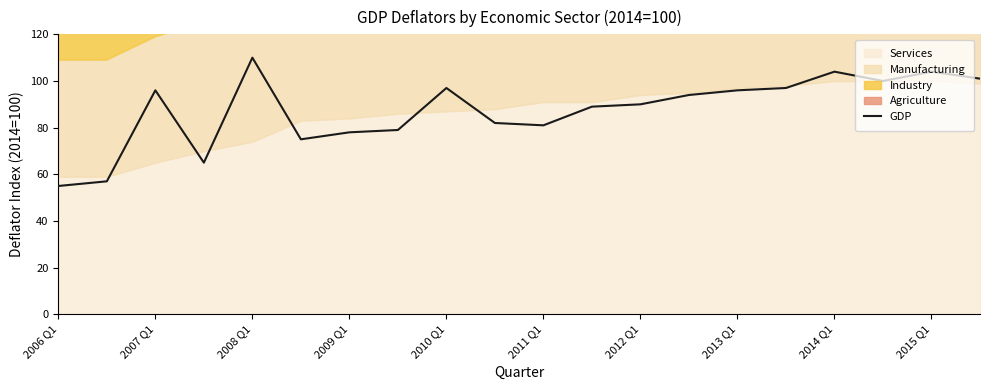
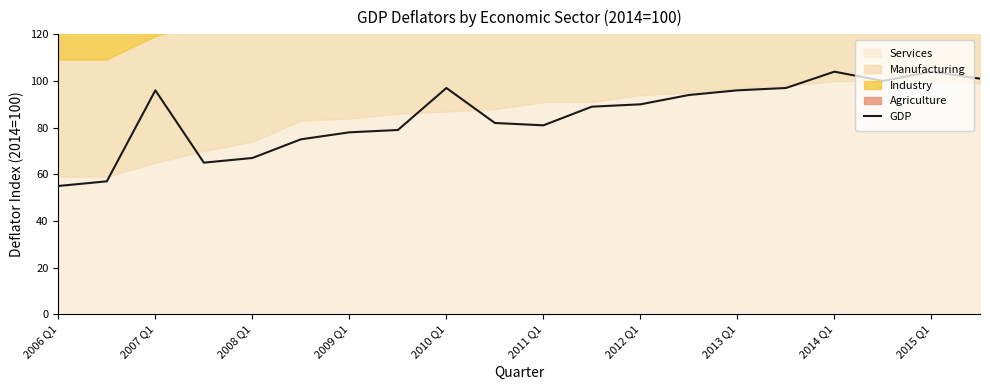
  {
    "GDP": {
      "2006 Q1": 55,
      "2007 Q1": 96,
-     "2008 Q1": 110,
+     "2008 Q1": 67,
      "2009 Q1": 78,
      "2010 Q1": 97,
      "2011 Q1": 81,
      "2012 Q1": 90,
      "2014 Q1": 104
    }
  }
